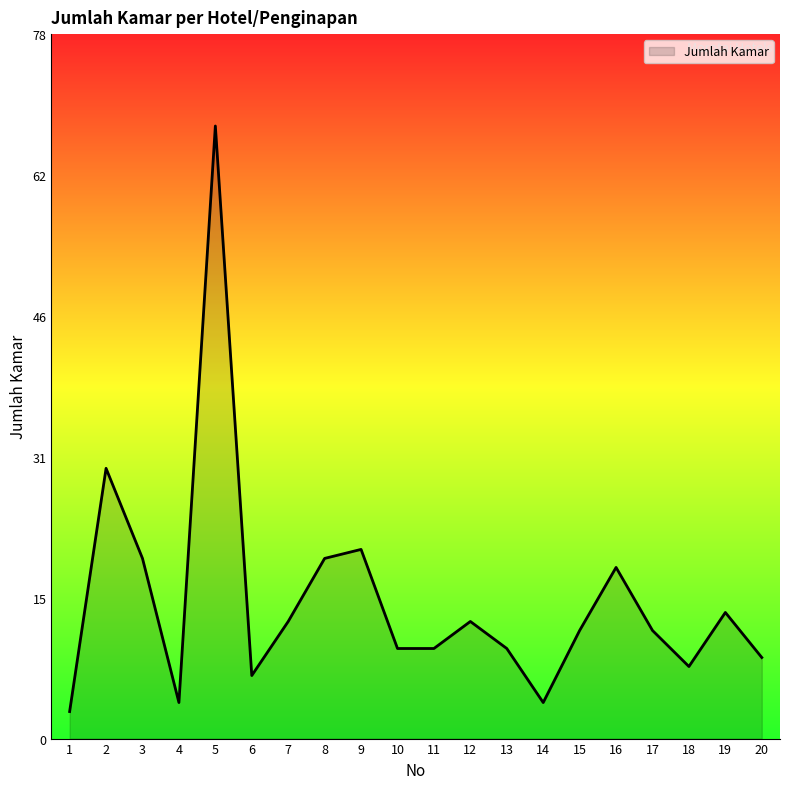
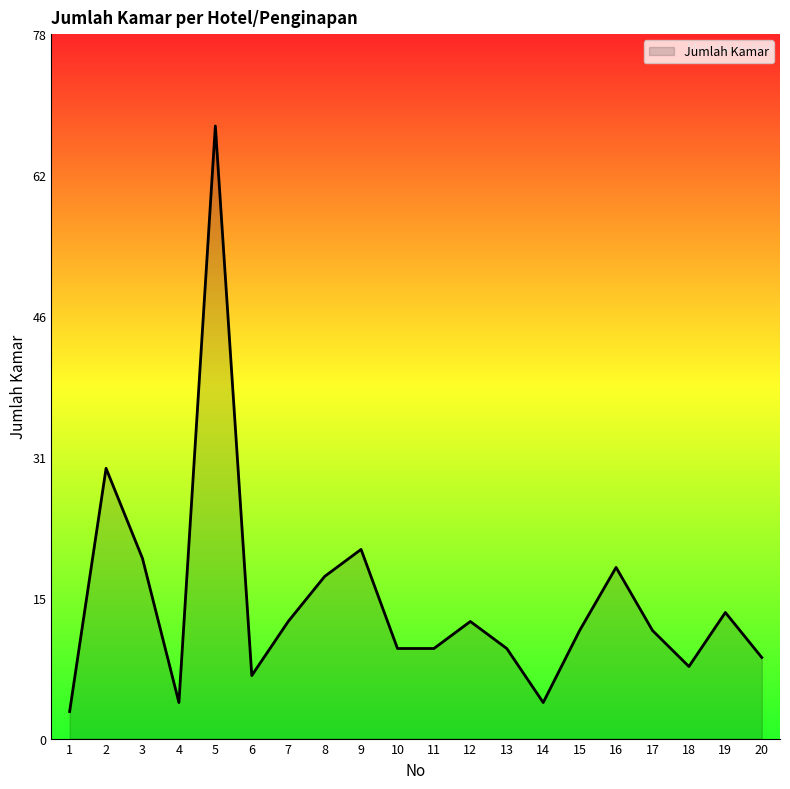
  {
    "1": 3,
    "2": 30,
    "3": 20,
    "4": 4,
    "5": 68,
    "6": 7,
    "7": 13,
-   "8": 20,
+   "8": 18,
    "9": 21,
    "10": 10,
    "11": 10,
    "12": 13,
    "13": 10,
    "14": 4,
    "15": 12,
    "16": 19,
    "17": 12,
    "18": 8,
    "19": 14,
    "20": 9
  }
